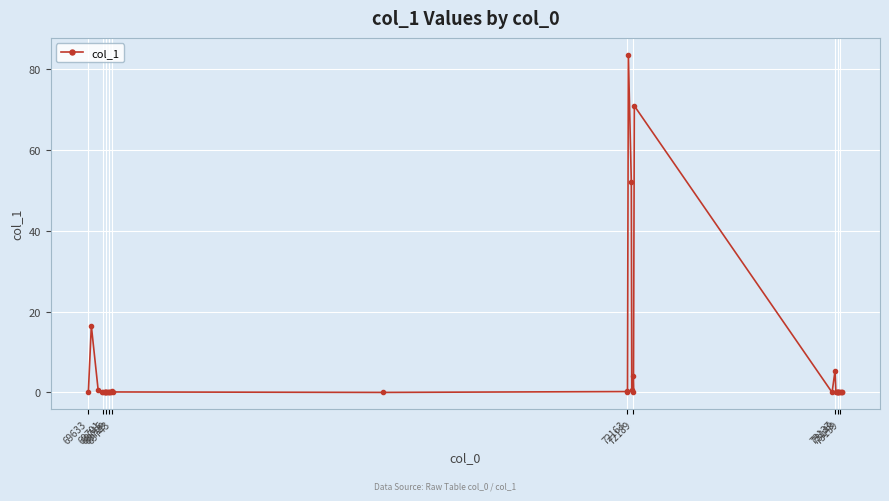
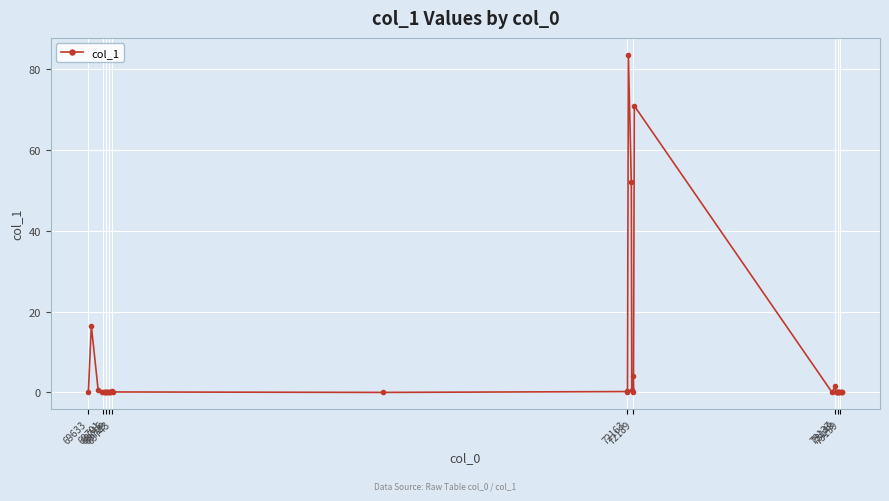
  {
    "69633": 0,
    "69701": 0,
    "69715": 0,
    "69729": 0,
    "69743": 0,
    "72163": 0,
    "72189": 4,
-   "73137": 5,
+   "73137": 2,
    "73149": 0,
    "73159": 0
  }
